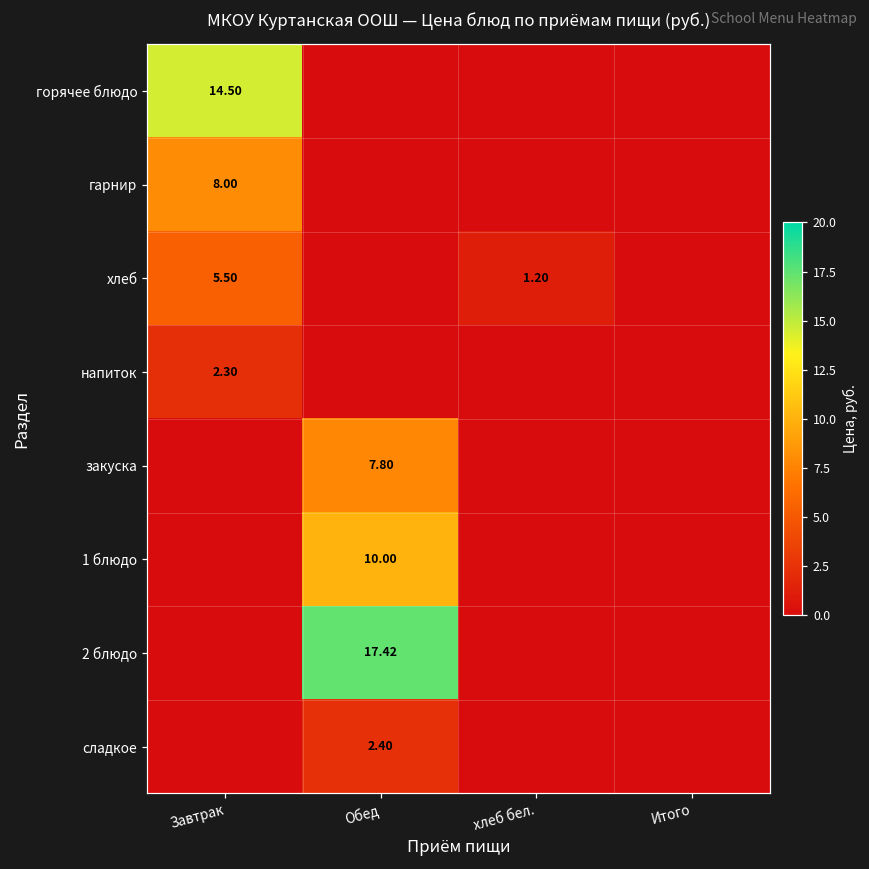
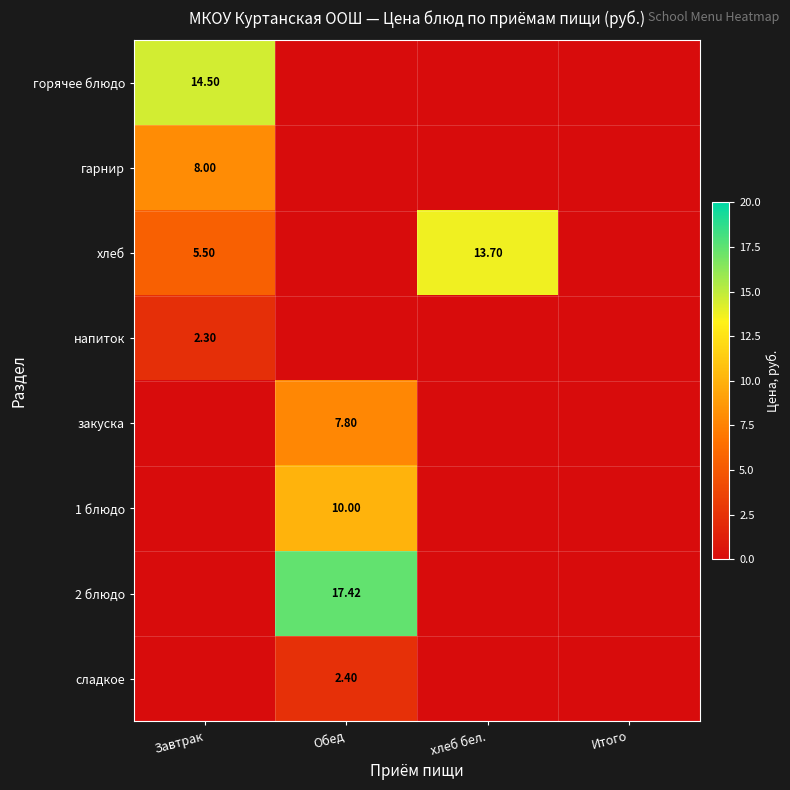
  {
    "горячее блюдо": {
      "Завтрак": 14.50
    },
    "гарнир": {
      "Завтрак": 8.00
    },
    "хлеб": {
      "Завтрак": 5.50,
-     "хлеб бел.": 1.20
+     "хлеб бел.": 13.70
    },
    "напиток": {
      "Завтрак": 2.30
    },
    "закуска": {
      "Обед": 7.80
    },
    "1 блюдо": {
      "Обед": 10.00
    },
    "2 блюдо": {
      "Обед": 17.42
    },
    "сладкое": {
      "Обед": 2.40
    }
  }
